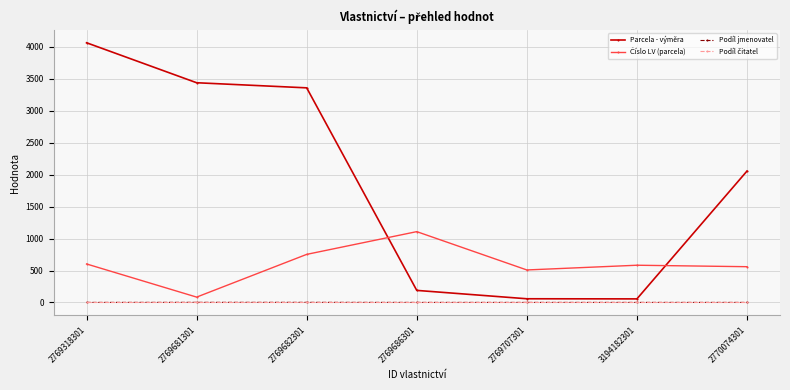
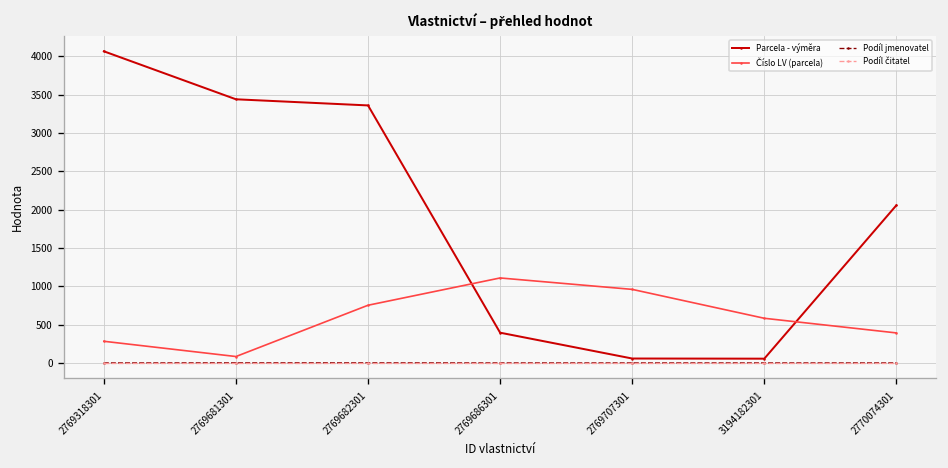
  {
    "Parcela - výměra": {
      "2769318301": 4100,
      "2769681301": 3400,
      "2769682301": 3400,
-     "2769686301": 200,
+     "2769686301": 400,
      "2769707301": 100,
      "3194182301": 100,
      "2770074301": 2100
    },
    "Číslo LV (parcela)": {
-     "2769318301": 600,
+     "2769318301": 300,
      "2769681301": 100,
      "2769682301": 800,
      "2769686301": 1100,
-     "2769707301": 500,
+     "2769707301": 1000,
      "3194182301": 600,
-     "2770074301": 600
+     "2770074301": 400
    },
    "Podíl čitatel": {
      "2769318301": 0,
      "2769681301": 0,
      "2769682301": 0,
      "2769686301": 0,
      "2769707301": 0,
      "3194182301": 0,
      "2770074301": 0
    }
  }
